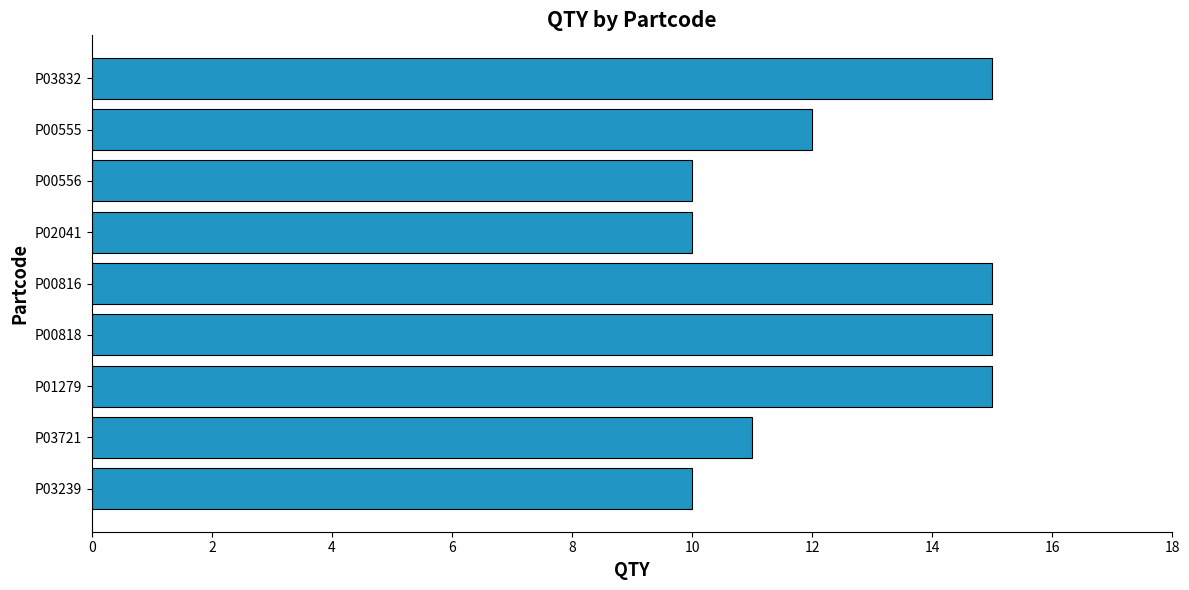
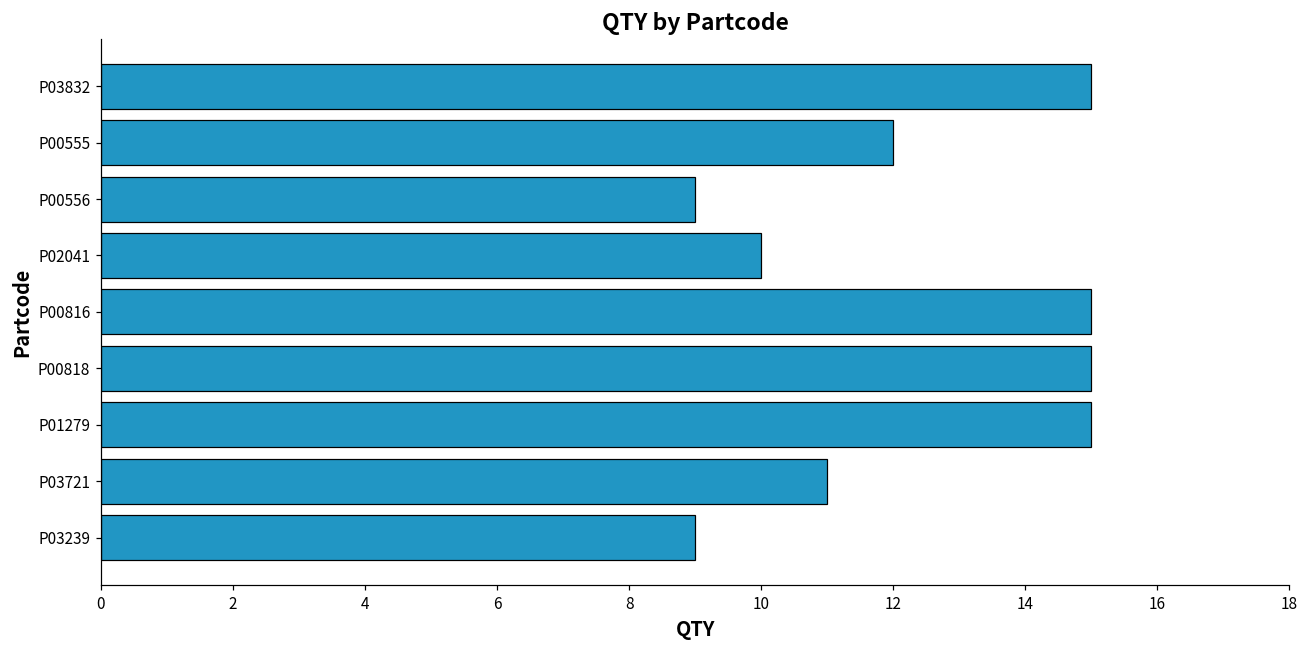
  {
    "P03832": 15,
    "P00555": 12,
-   "P00556": 10,
+   "P00556": 9,
    "P02041": 10,
    "P00816": 15,
    "P00818": 15,
    "P01279": 15,
    "P03721": 11,
-   "P03239": 10
+   "P03239": 9
  }
